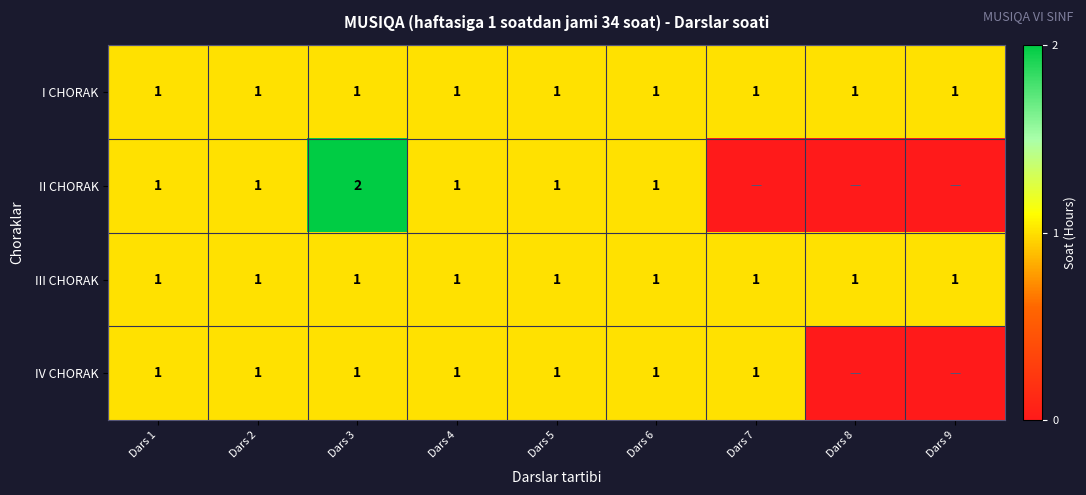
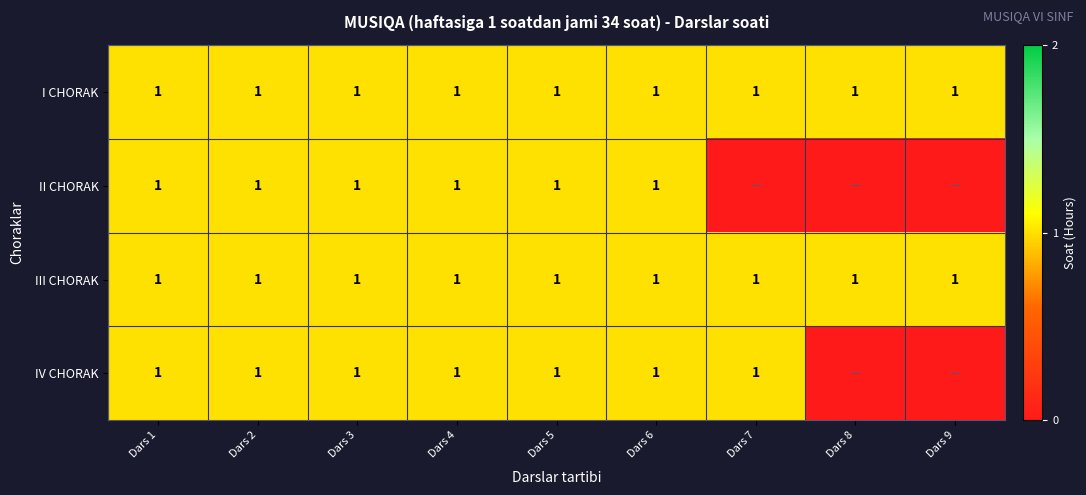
  {
    "I CHORAK": {
      "Dars 1": 1,
      "Dars 2": 1,
      "Dars 3": 1,
      "Dars 4": 1,
      "Dars 5": 1,
      "Dars 6": 1,
      "Dars 7": 1,
      "Dars 8": 1,
      "Dars 9": 1
    },
    "II CHORAK": {
      "Dars 1": 1,
      "Dars 2": 1,
-     "Dars 3": 2,
+     "Dars 3": 1,
      "Dars 4": 1,
      "Dars 5": 1,
      "Dars 6": 1
    },
    "III CHORAK": {
      "Dars 1": 1,
      "Dars 2": 1,
      "Dars 3": 1,
      "Dars 4": 1,
      "Dars 5": 1,
      "Dars 6": 1,
      "Dars 7": 1,
      "Dars 8": 1,
      "Dars 9": 1
    },
    "IV CHORAK": {
      "Dars 1": 1,
      "Dars 2": 1,
      "Dars 3": 1,
      "Dars 4": 1,
      "Dars 5": 1,
      "Dars 6": 1,
      "Dars 7": 1
    }
  }
